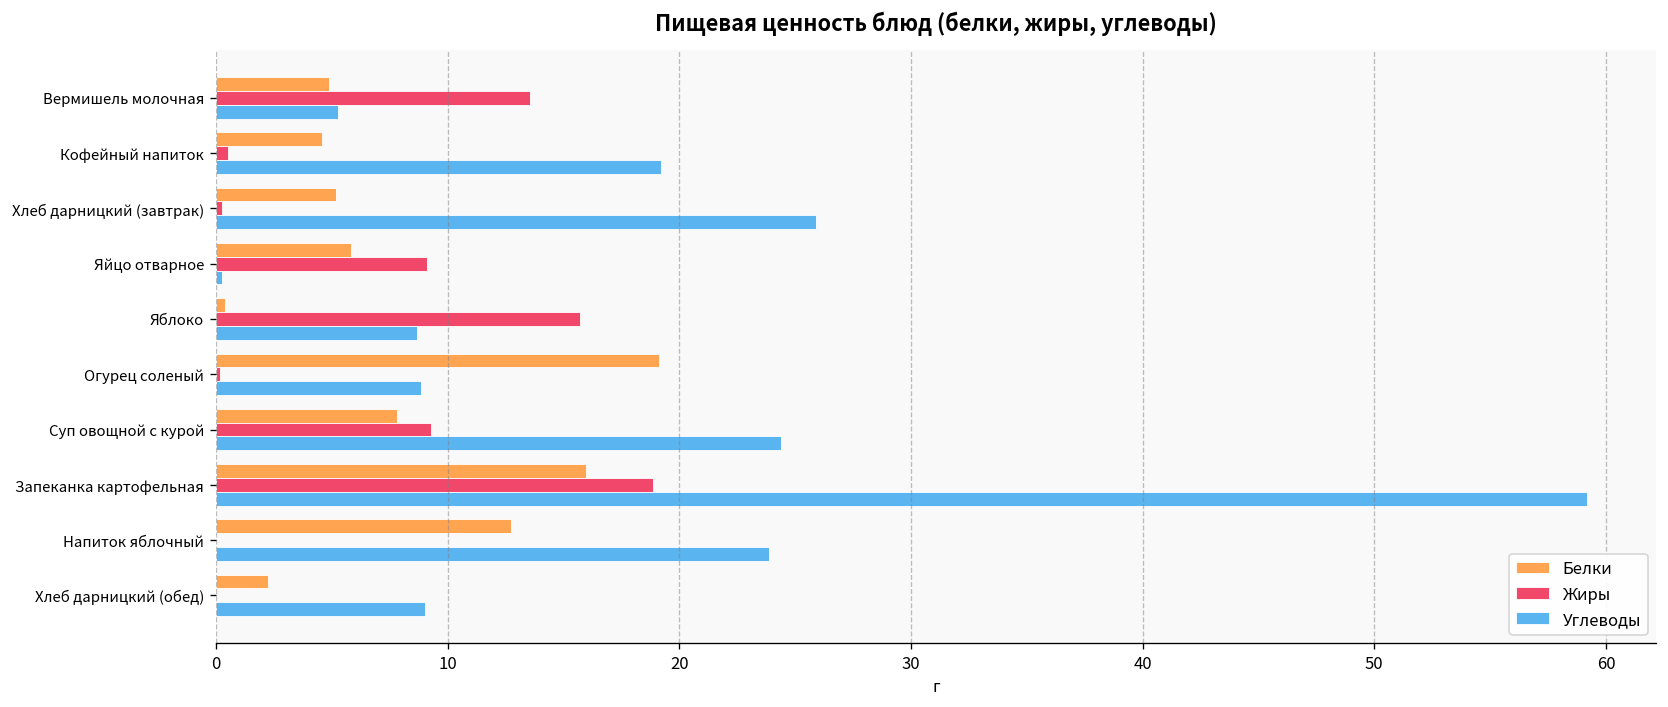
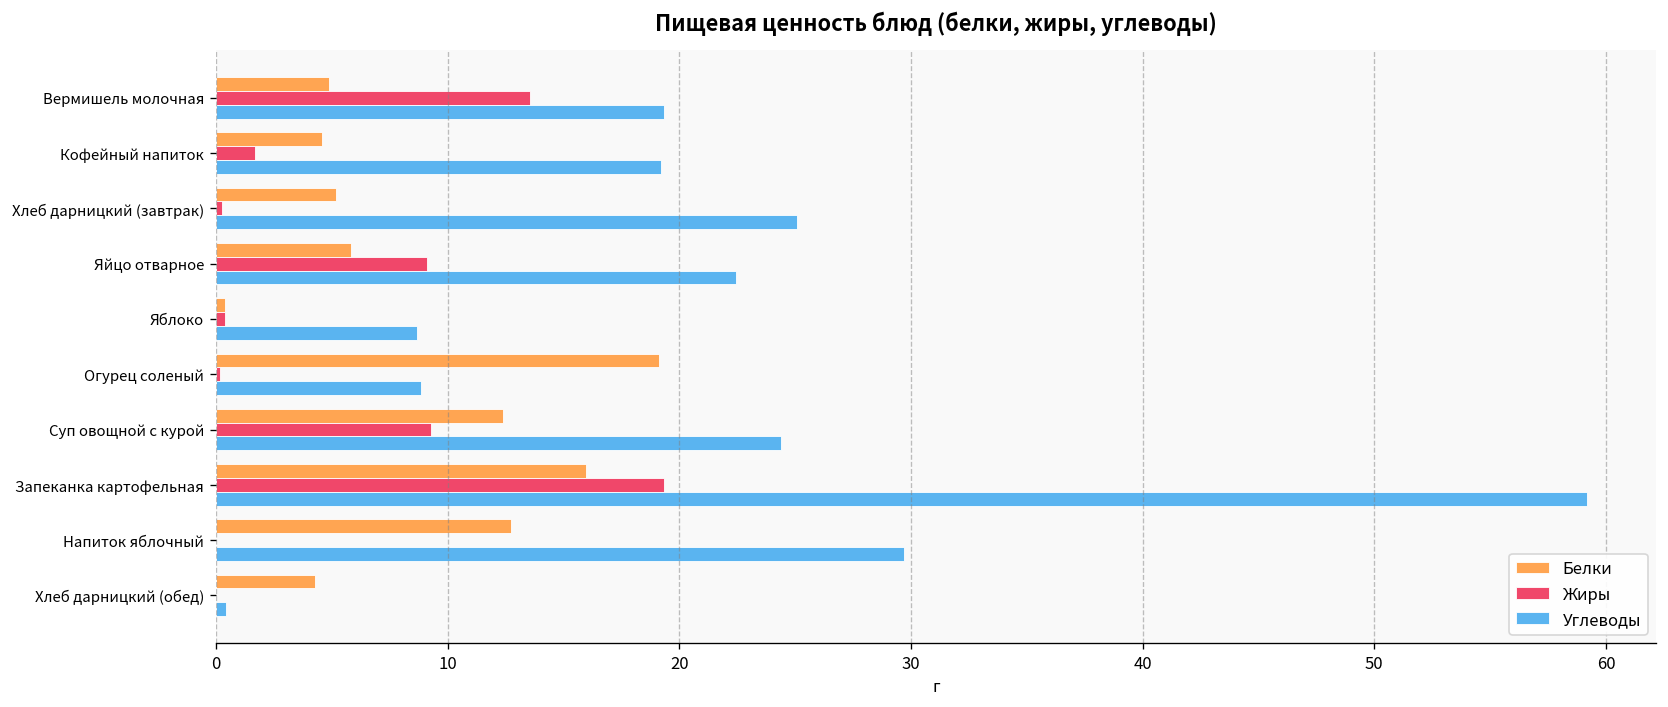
  {
    "Белки": {
      "Вермишель молочная": 4.9,
      "Кофейный напиток": 4.6,
      "Хлеб дарницкий (завтрак)": 5.2,
      "Яйцо отварное": 5.8,
      "Яблоко": 0.4,
      "Огурец соленый": 19.1,
-     "Суп овощной с курой": 7.8,
+     "Суп овощной с курой": 12.4,
      "Запеканка картофельная": 16.0,
      "Напиток яблочный": 12.7,
-     "Хлеб дарницкий (обед)": 2.2
+     "Хлеб дарницкий (обед)": 4.3
    },
    "Жиры": {
      "Вермишель молочная": 13.6,
-     "Кофейный напиток": 0.5,
+     "Кофейный напиток": 1.7,
      "Хлеб дарницкий (завтрак)": 0.3,
      "Яйцо отварное": 9.1,
-     "Яблоко": 15.7,
+     "Яблоко": 0.4,
      "Огурец соленый": 0.2,
      "Суп овощной с курой": 9.3,
-     "Запеканка картофельная": 18.9,
+     "Запеканка картофельная": 19.3,
      "Напиток яблочный": 0.0,
      "Хлеб дарницкий (обед)": 0.0
    },
    "Углеводы": {
-     "Вермишель молочная": 5.3,
+     "Вермишель молочная": 19.4,
      "Кофейный напиток": 19.2,
-     "Хлеб дарницкий (завтрак)": 25.9,
-     "Яйцо отварное": 0.3,
+     "Хлеб дарницкий (завтрак)": 25.1,
+     "Яйцо отварное": 22.4,
      "Яблоко": 8.7,
      "Огурец соленый": 8.9,
      "Суп овощной с курой": 24.4,
      "Запеканка картофельная": 59.2,
-     "Напиток яблочный": 23.9,
-     "Хлеб дарницкий (обед)": 9.0
+     "Напиток яблочный": 29.7,
+     "Хлеб дарницкий (обед)": 0.4
    }
  }
